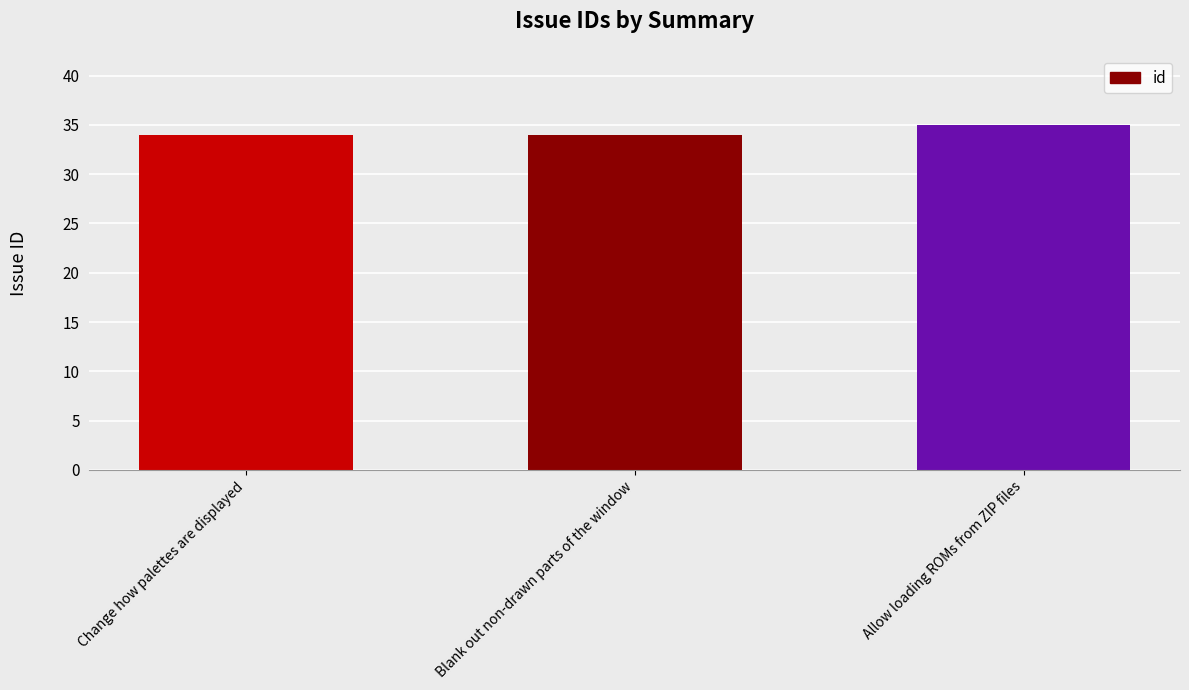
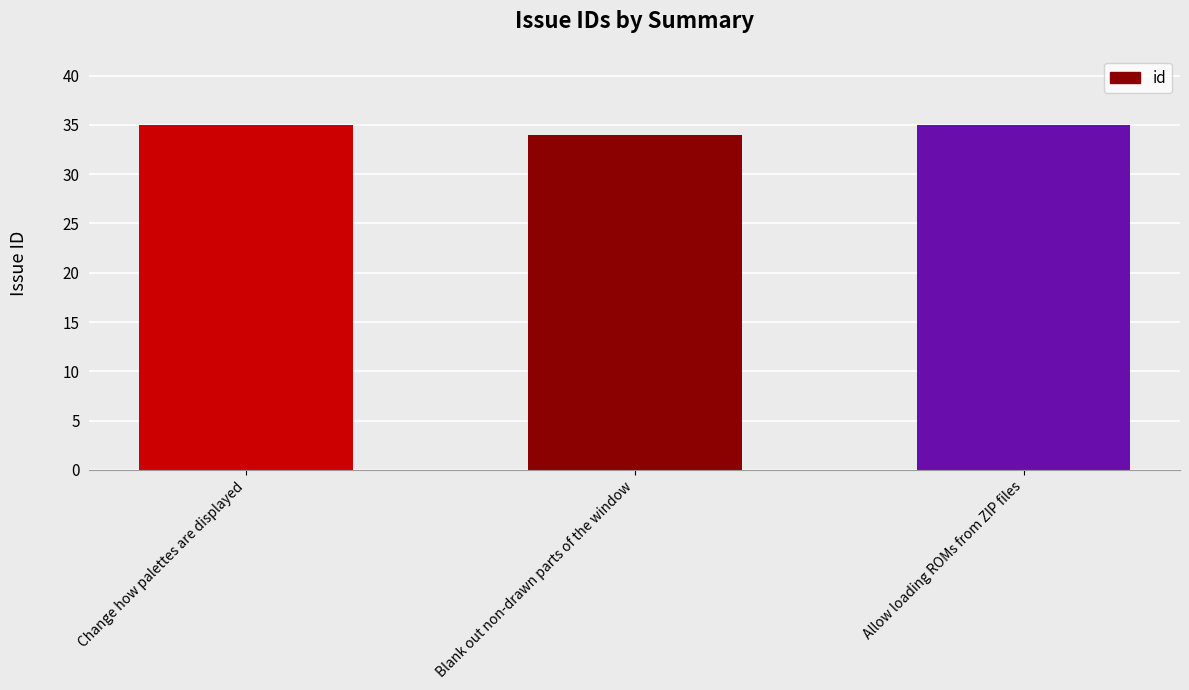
  {
-   "Change how palettes are displayed": 34,
+   "Change how palettes are displayed": 35,
    "Blank out non-drawn parts of the window": 34,
    "Allow loading ROMs from ZIP files": 35
  }
